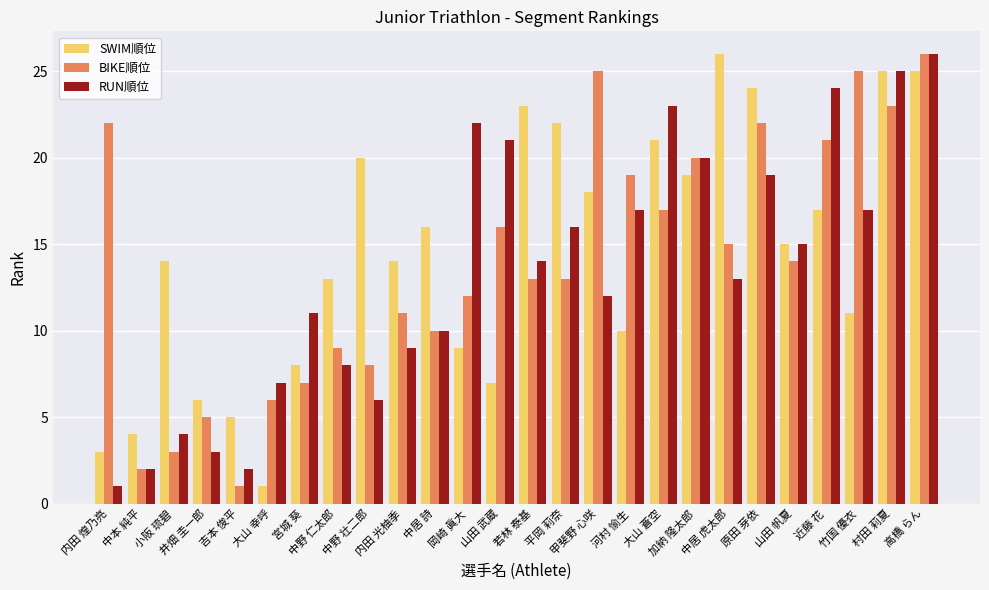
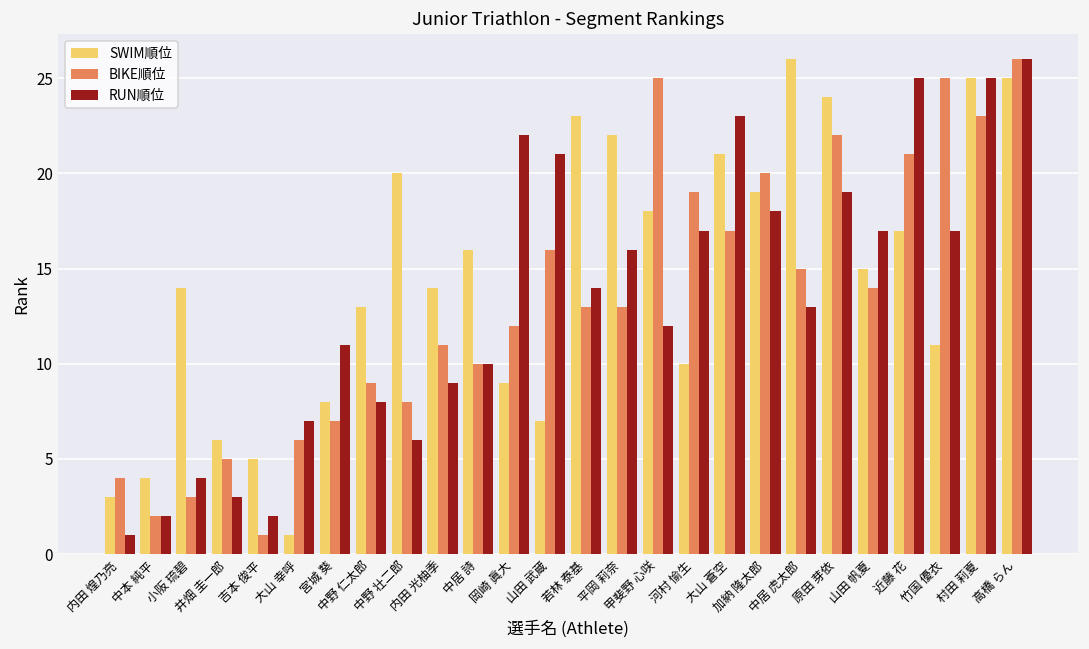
  {
    "SWIM順位": {
      "内田 煌乃亮": 3,
      "中本 純平": 4,
      "小阪 琉碧": 14,
      "井畑 圭一郎": 6,
      "吉本 俊平": 5,
      "大山 幸呼": 1,
      "宮城 葵": 8,
      "中野 仁太郎": 13,
      "中野 壮二郎": 20,
      "内田 光柚季": 14,
      "中居 詩": 16,
      "岡崎 眞大": 9,
      "山田 武蔵": 7,
      "若林 泰基": 23,
      "平岡 莉奈": 22,
      "甲斐野 心咲": 18,
      "河村 愉生": 10,
      "大山 蒼空": 21,
      "加納 隆太郎": 19,
      "中居 虎太郎": 26,
      "原田 芽依": 24,
      "山田 帆夏": 15,
      "近藤 花": 17,
      "竹国 優衣": 11,
      "村田 莉夏": 25,
      "高橋 らん": 25
    },
    "BIKE順位": {
-     "内田 煌乃亮": 22,
+     "内田 煌乃亮": 4,
      "中本 純平": 2,
      "小阪 琉碧": 3,
      "井畑 圭一郎": 5,
      "吉本 俊平": 1,
      "大山 幸呼": 6,
      "宮城 葵": 7,
      "中野 仁太郎": 9,
      "中野 壮二郎": 8,
      "内田 光柚季": 11,
      "中居 詩": 10,
      "岡崎 眞大": 12,
      "山田 武蔵": 16,
      "若林 泰基": 13,
      "平岡 莉奈": 13,
      "甲斐野 心咲": 25,
      "河村 愉生": 19,
      "大山 蒼空": 17,
      "加納 隆太郎": 20,
      "中居 虎太郎": 15,
      "原田 芽依": 22,
      "山田 帆夏": 14,
      "近藤 花": 21,
      "竹国 優衣": 25,
      "村田 莉夏": 23,
      "高橋 らん": 26
    },
    "RUN順位": {
      "内田 煌乃亮": 1,
      "中本 純平": 2,
      "小阪 琉碧": 4,
      "井畑 圭一郎": 3,
      "吉本 俊平": 2,
      "大山 幸呼": 7,
      "宮城 葵": 11,
      "中野 仁太郎": 8,
      "中野 壮二郎": 6,
      "内田 光柚季": 9,
      "中居 詩": 10,
      "岡崎 眞大": 22,
      "山田 武蔵": 21,
      "若林 泰基": 14,
      "平岡 莉奈": 16,
      "甲斐野 心咲": 12,
      "河村 愉生": 17,
      "大山 蒼空": 23,
-     "加納 隆太郎": 20,
+     "加納 隆太郎": 18,
      "中居 虎太郎": 13,
      "原田 芽依": 19,
-     "山田 帆夏": 15,
-     "近藤 花": 24,
+     "山田 帆夏": 17,
+     "近藤 花": 25,
      "竹国 優衣": 17,
      "村田 莉夏": 25,
      "高橋 らん": 26
    }
  }
